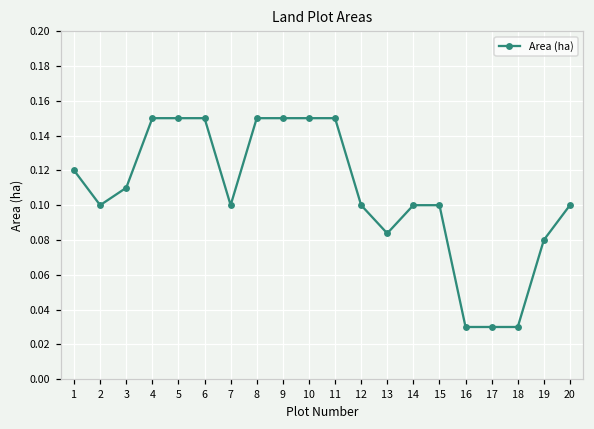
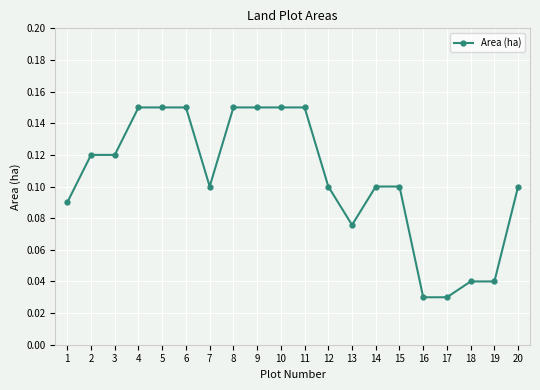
  {
-   "1": 0.12,
-   "2": 0.10,
-   "3": 0.11,
+   "1": 0.09,
+   "2": 0.12,
+   "3": 0.12,
    "4": 0.150,
    "5": 0.150,
    "6": 0.150,
    "7": 0.100,
    "8": 0.150,
    "9": 0.150,
    "10": 0.150,
    "11": 0.150,
    "12": 0.100,
-   "13": 0.084,
+   "13": 0.076,
    "14": 0.100,
    "15": 0.100,
    "16": 0.030,
    "17": 0.030,
-   "18": 0.03,
-   "19": 0.08,
+   "18": 0.04,
+   "19": 0.04,
    "20": 0.100
  }
